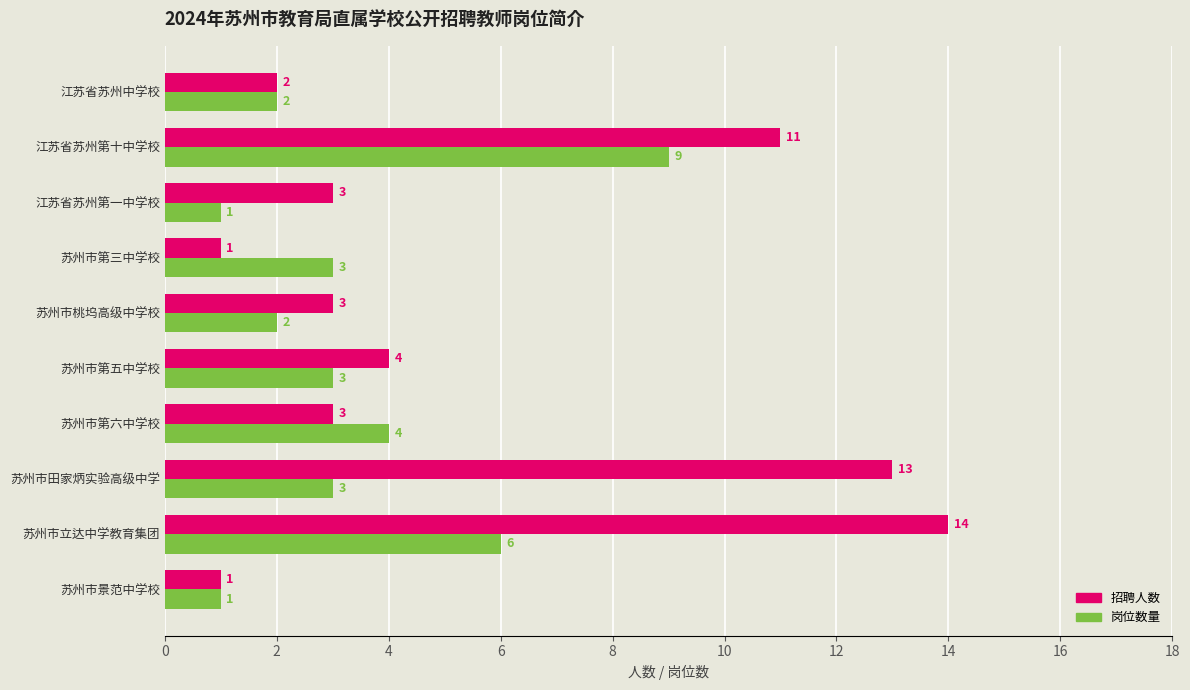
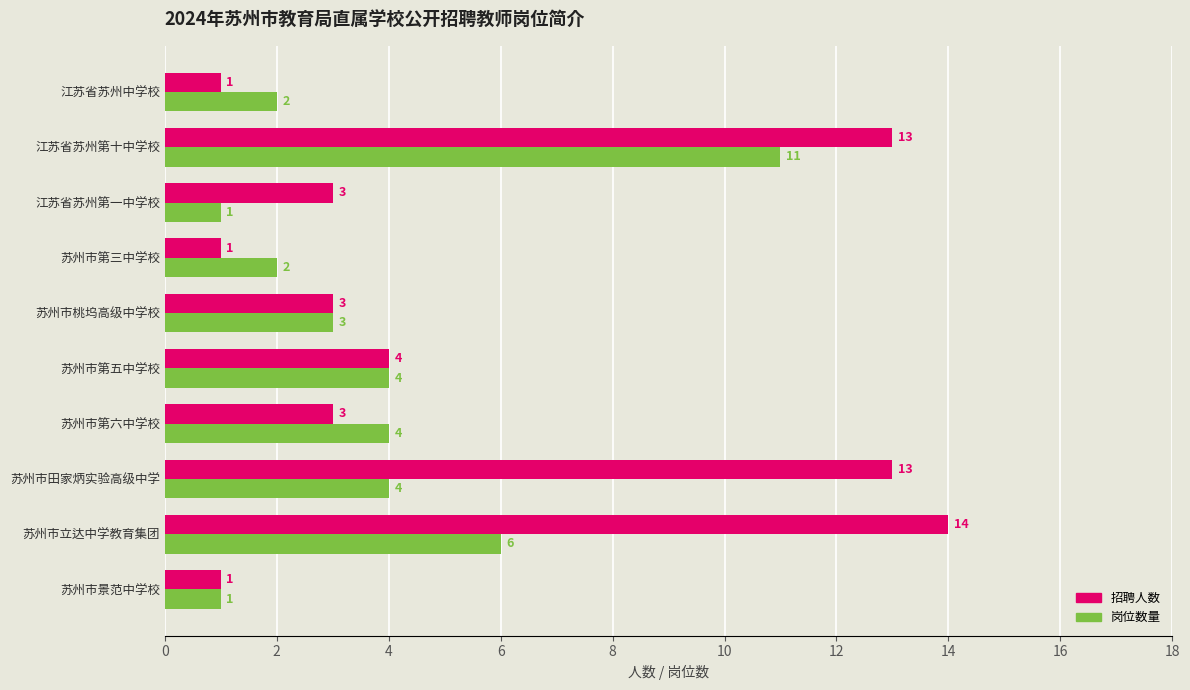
  {
    "岗位数量": {
      "江苏省苏州中学校": 2,
-     "江苏省苏州第十中学校": 9,
+     "江苏省苏州第十中学校": 11,
      "江苏省苏州第一中学校": 1,
-     "苏州市第三中学校": 3,
-     "苏州市桃坞高级中学校": 2,
-     "苏州市第五中学校": 3,
+     "苏州市第三中学校": 2,
+     "苏州市桃坞高级中学校": 3,
+     "苏州市第五中学校": 4,
      "苏州市第六中学校": 4,
-     "苏州市田家炳实验高级中学": 3,
+     "苏州市田家炳实验高级中学": 4,
      "苏州市立达中学教育集团": 6,
      "苏州市景范中学校": 1
    },
    "招聘人数": {
-     "江苏省苏州中学校": 2,
-     "江苏省苏州第十中学校": 11,
+     "江苏省苏州中学校": 1,
+     "江苏省苏州第十中学校": 13,
      "江苏省苏州第一中学校": 3,
      "苏州市第三中学校": 1,
      "苏州市桃坞高级中学校": 3,
      "苏州市第五中学校": 4,
      "苏州市第六中学校": 3,
      "苏州市田家炳实验高级中学": 13,
      "苏州市立达中学教育集团": 14,
      "苏州市景范中学校": 1
    }
  }
